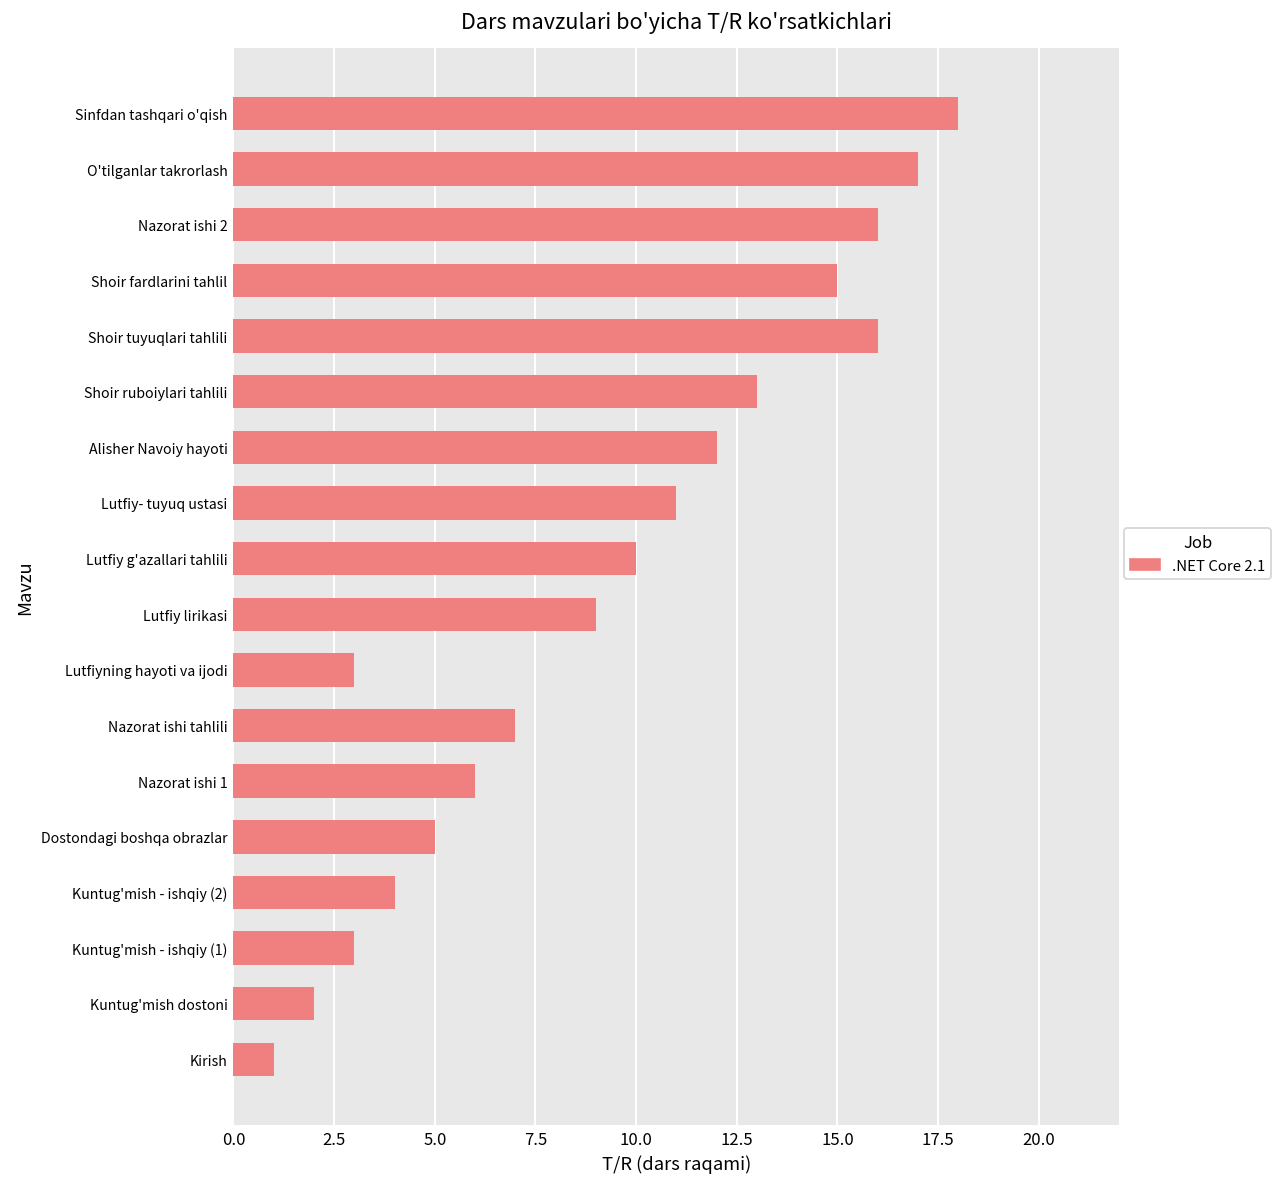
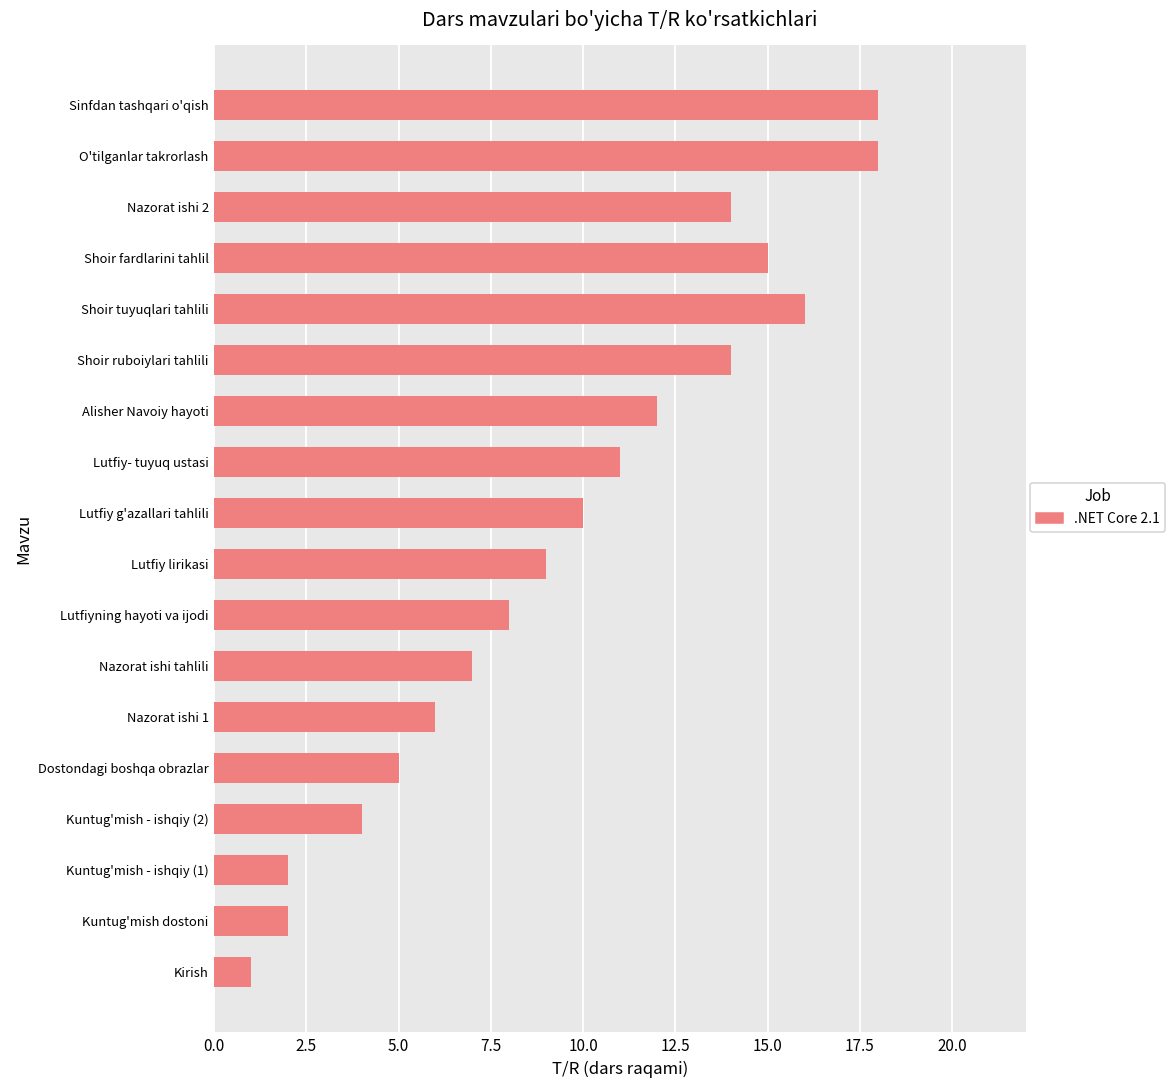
  {
    "Sinfdan tashqari o'qish": 18,
-   "O'tilganlar takrorlash": 17,
-   "Nazorat ishi 2": 16,
+   "O'tilganlar takrorlash": 18,
+   "Nazorat ishi 2": 14,
    "Shoir fardlarini tahlil": 15,
    "Shoir tuyuqlari tahlili": 16,
-   "Shoir ruboiylari tahlili": 13,
+   "Shoir ruboiylari tahlili": 14,
    "Alisher Navoiy hayoti": 12,
    "Lutfiy- tuyuq ustasi": 11,
    "Lutfiy g'azallari tahlili": 10,
    "Lutfiy lirikasi": 9,
-   "Lutfiyning hayoti va ijodi": 3,
+   "Lutfiyning hayoti va ijodi": 8,
    "Nazorat ishi tahlili": 7,
    "Nazorat ishi 1": 6,
    "Dostondagi boshqa obrazlar": 5,
    "Kuntug'mish - ishqiy (2)": 4,
-   "Kuntug'mish - ishqiy (1)": 3,
+   "Kuntug'mish - ishqiy (1)": 2,
    "Kuntug'mish dostoni": 2,
    "Kirish": 1
  }
